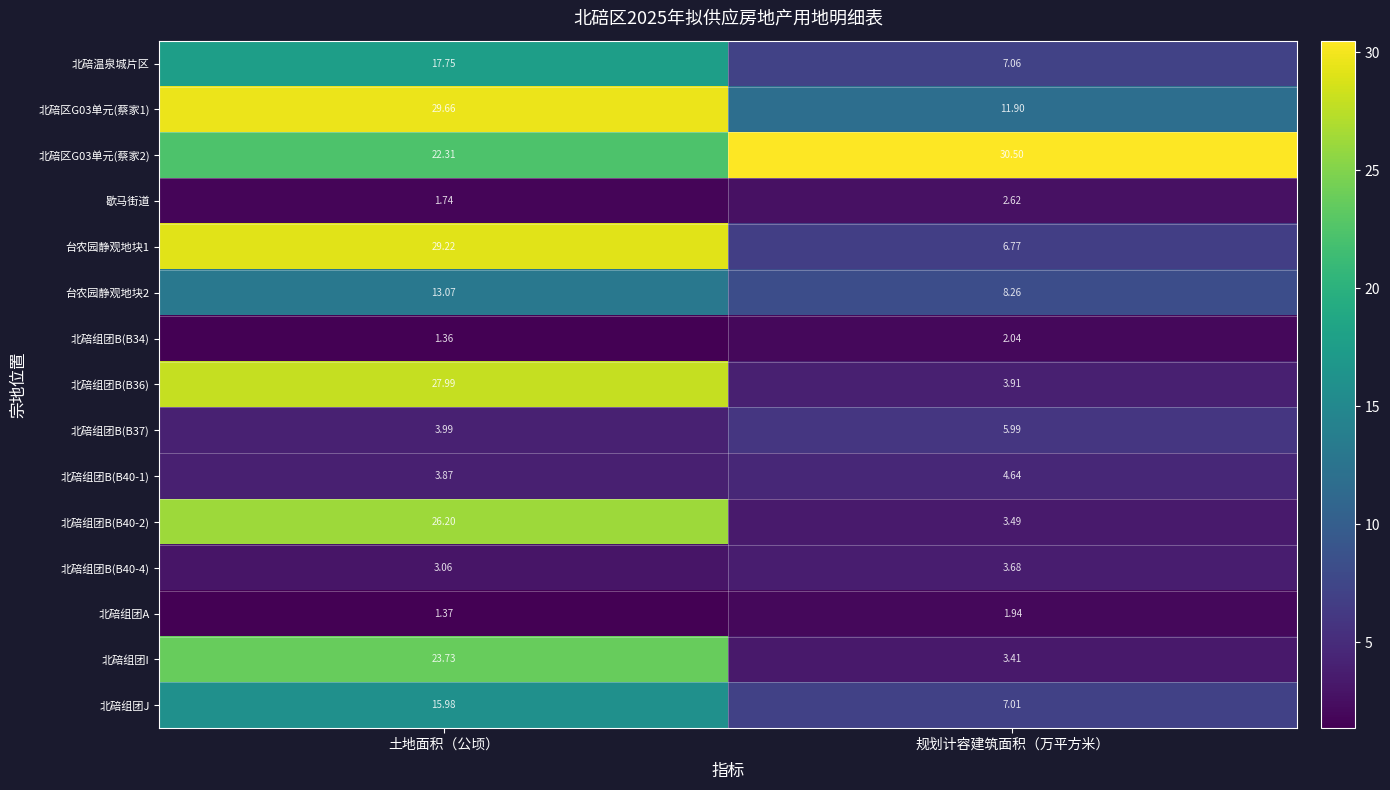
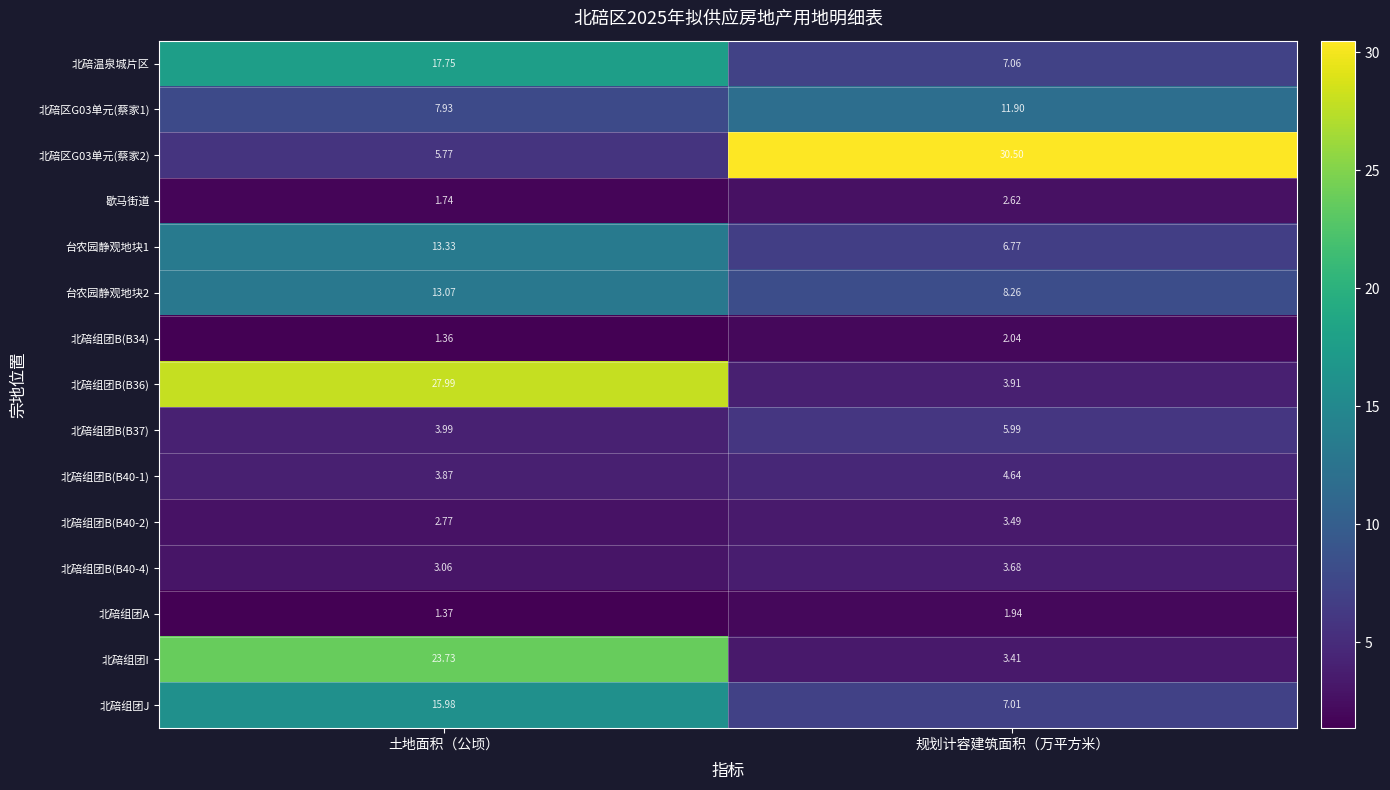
  {
    "北碚温泉城片区": {
      "土地面积（公顷）": 17.75,
      "规划计容建筑面积（万平方米）": 7.06
    },
    "北碚区G03单元(蔡家1)": {
-     "土地面积（公顷）": 29.66,
+     "土地面积（公顷）": 7.93,
      "规划计容建筑面积（万平方米）": 11.90
    },
    "北碚区G03单元(蔡家2)": {
-     "土地面积（公顷）": 22.31,
+     "土地面积（公顷）": 5.77,
      "规划计容建筑面积（万平方米）": 30.50
    },
    "歇马街道": {
      "土地面积（公顷）": 1.74,
      "规划计容建筑面积（万平方米）": 2.62
    },
    "台农园静观地块1": {
-     "土地面积（公顷）": 29.22,
+     "土地面积（公顷）": 13.33,
      "规划计容建筑面积（万平方米）": 6.77
    },
    "台农园静观地块2": {
      "土地面积（公顷）": 13.07,
      "规划计容建筑面积（万平方米）": 8.26
    },
    "北碚组团B(B34)": {
      "土地面积（公顷）": 1.36,
      "规划计容建筑面积（万平方米）": 2.04
    },
    "北碚组团B(B36)": {
      "土地面积（公顷）": 27.99,
      "规划计容建筑面积（万平方米）": 3.91
    },
    "北碚组团B(B37)": {
      "土地面积（公顷）": 3.99,
      "规划计容建筑面积（万平方米）": 5.99
    },
    "北碚组团B(B40-1)": {
      "土地面积（公顷）": 3.87,
      "规划计容建筑面积（万平方米）": 4.64
    },
    "北碚组团B(B40-2)": {
-     "土地面积（公顷）": 26.20,
+     "土地面积（公顷）": 2.77,
      "规划计容建筑面积（万平方米）": 3.49
    },
    "北碚组团B(B40-4)": {
      "土地面积（公顷）": 3.06,
      "规划计容建筑面积（万平方米）": 3.68
    },
    "北碚组团A": {
      "土地面积（公顷）": 1.37,
      "规划计容建筑面积（万平方米）": 1.94
    },
    "北碚组团I": {
      "土地面积（公顷）": 23.73,
      "规划计容建筑面积（万平方米）": 3.41
    },
    "北碚组团J": {
      "土地面积（公顷）": 15.98,
      "规划计容建筑面积（万平方米）": 7.01
    }
  }
